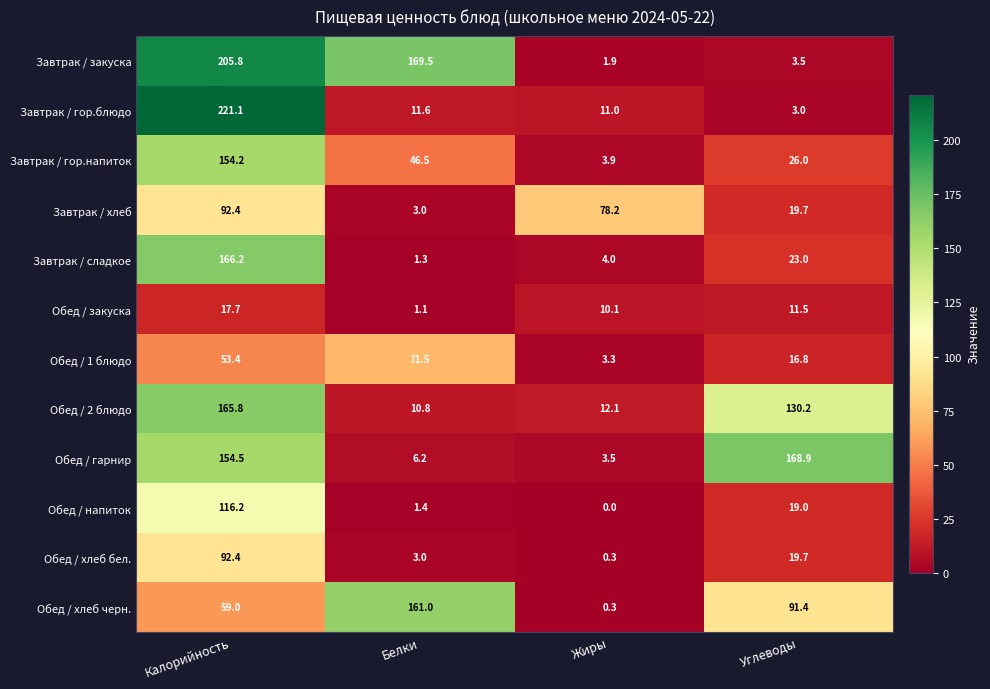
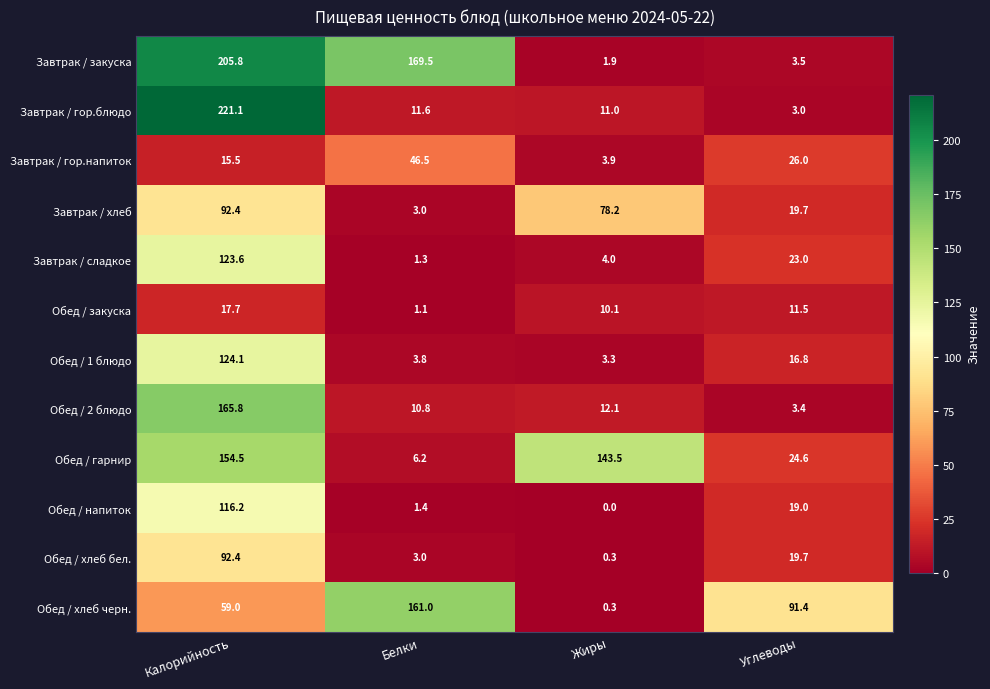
  {
    "Завтрак / закуска": {
      "Калорийность": 205.8,
      "Белки": 169.5,
      "Жиры": 1.9,
      "Углеводы": 3.5
    },
    "Завтрак / гор.блюдо": {
      "Калорийность": 221.1,
      "Белки": 11.6,
      "Жиры": 11.0,
      "Углеводы": 3.0
    },
    "Завтрак / гор.напиток": {
-     "Калорийность": 154.2,
+     "Калорийность": 15.5,
      "Белки": 46.5,
      "Жиры": 3.9,
      "Углеводы": 26.0
    },
    "Завтрак / хлеб": {
      "Калорийность": 92.4,
      "Белки": 3.0,
      "Жиры": 78.2,
      "Углеводы": 19.7
    },
    "Завтрак / сладкое": {
-     "Калорийность": 166.2,
+     "Калорийность": 123.6,
      "Белки": 1.3,
      "Жиры": 4.0,
      "Углеводы": 23.0
    },
    "Обед / закуска": {
      "Калорийность": 17.7,
      "Белки": 1.1,
      "Жиры": 10.1,
      "Углеводы": 11.5
    },
    "Обед / 1 блюдо": {
-     "Калорийность": 53.4,
-     "Белки": 71.5,
+     "Калорийность": 124.1,
+     "Белки": 3.8,
      "Жиры": 3.3,
      "Углеводы": 16.8
    },
    "Обед / 2 блюдо": {
      "Калорийность": 165.8,
      "Белки": 10.8,
      "Жиры": 12.1,
-     "Углеводы": 130.2
+     "Углеводы": 3.4
    },
    "Обед / гарнир": {
      "Калорийность": 154.5,
      "Белки": 6.2,
-     "Жиры": 3.5,
-     "Углеводы": 168.9
+     "Жиры": 143.5,
+     "Углеводы": 24.6
    },
    "Обед / напиток": {
      "Калорийность": 116.2,
      "Белки": 1.4,
      "Жиры": 0.0,
      "Углеводы": 19.0
    },
    "Обед / хлеб бел.": {
      "Калорийность": 92.4,
      "Белки": 3.0,
      "Жиры": 0.3,
      "Углеводы": 19.7
    },
    "Обед / хлеб черн.": {
      "Калорийность": 59.0,
      "Белки": 161.0,
      "Жиры": 0.3,
      "Углеводы": 91.4
    }
  }
